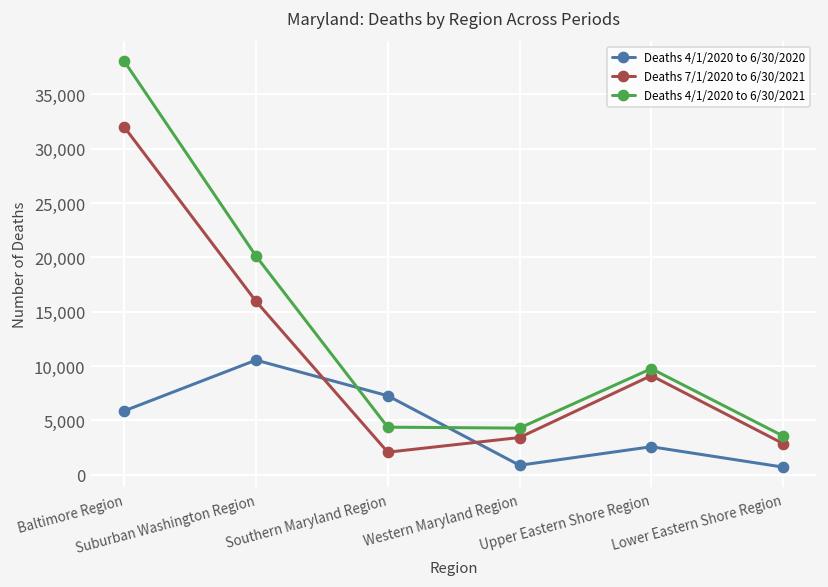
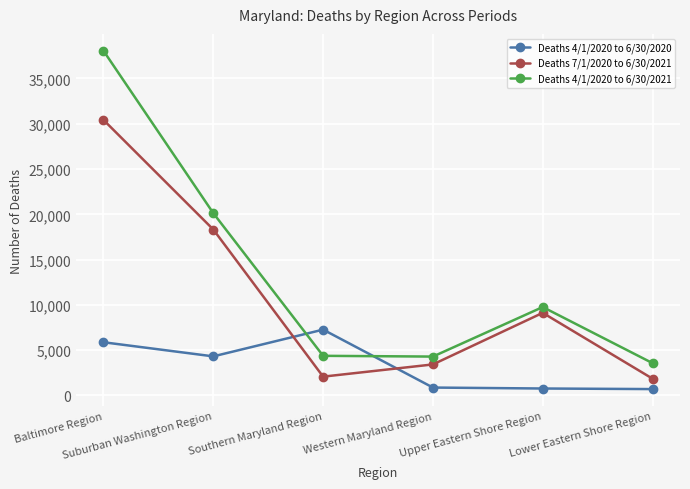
  {
    "Deaths 4/1/2020 to 6/30/2020": {
      "Baltimore Region": "6,000",
-     "Suburban Washington Region": "11,000",
+     "Suburban Washington Region": "4,000",
      "Southern Maryland Region": "7,000",
      "Western Maryland Region": "1,000",
-     "Upper Eastern Shore Region": "3,000",
+     "Upper Eastern Shore Region": "1,000",
      "Lower Eastern Shore Region": "1,000"
    },
    "Deaths 7/1/2020 to 6/30/2021": {
-     "Baltimore Region": "32,000",
-     "Suburban Washington Region": "16,000",
+     "Baltimore Region": "30,000",
+     "Suburban Washington Region": "18,000",
      "Southern Maryland Region": "2,000",
      "Western Maryland Region": "3,000",
      "Upper Eastern Shore Region": "9,000",
-     "Lower Eastern Shore Region": "3,000"
+     "Lower Eastern Shore Region": "2,000"
    },
    "Deaths 4/1/2020 to 6/30/2021": {
      "Baltimore Region": "38,000",
      "Suburban Washington Region": "20,000",
      "Southern Maryland Region": "4,000",
      "Western Maryland Region": "4,000",
      "Upper Eastern Shore Region": "10,000",
      "Lower Eastern Shore Region": "4,000"
    }
  }
